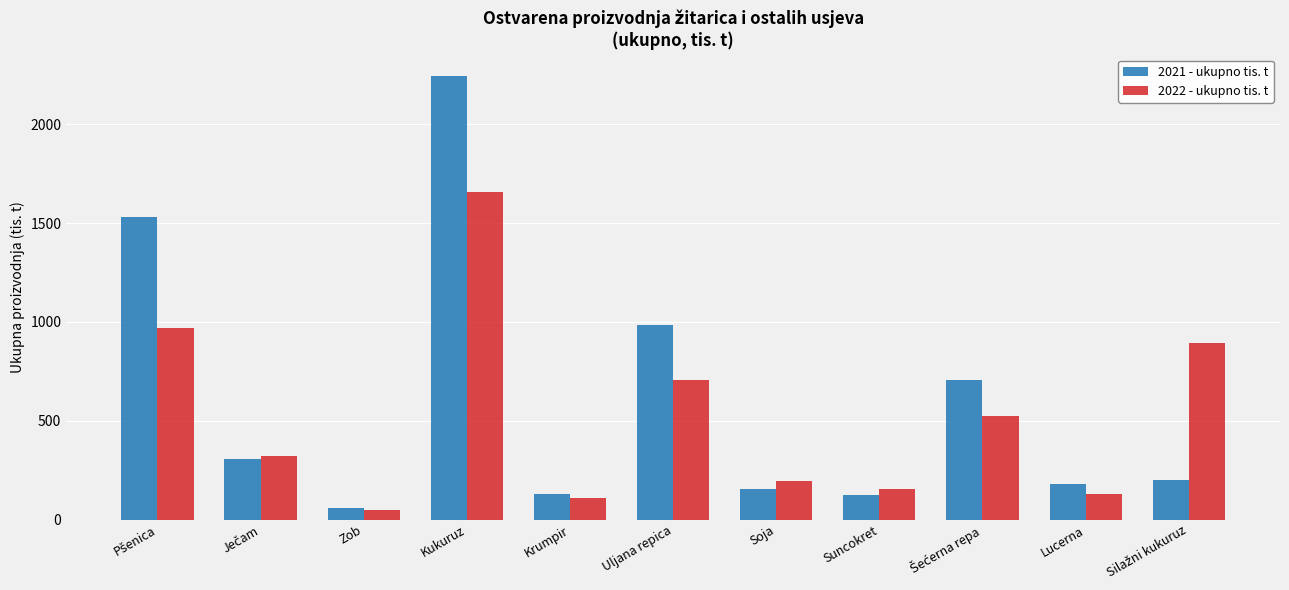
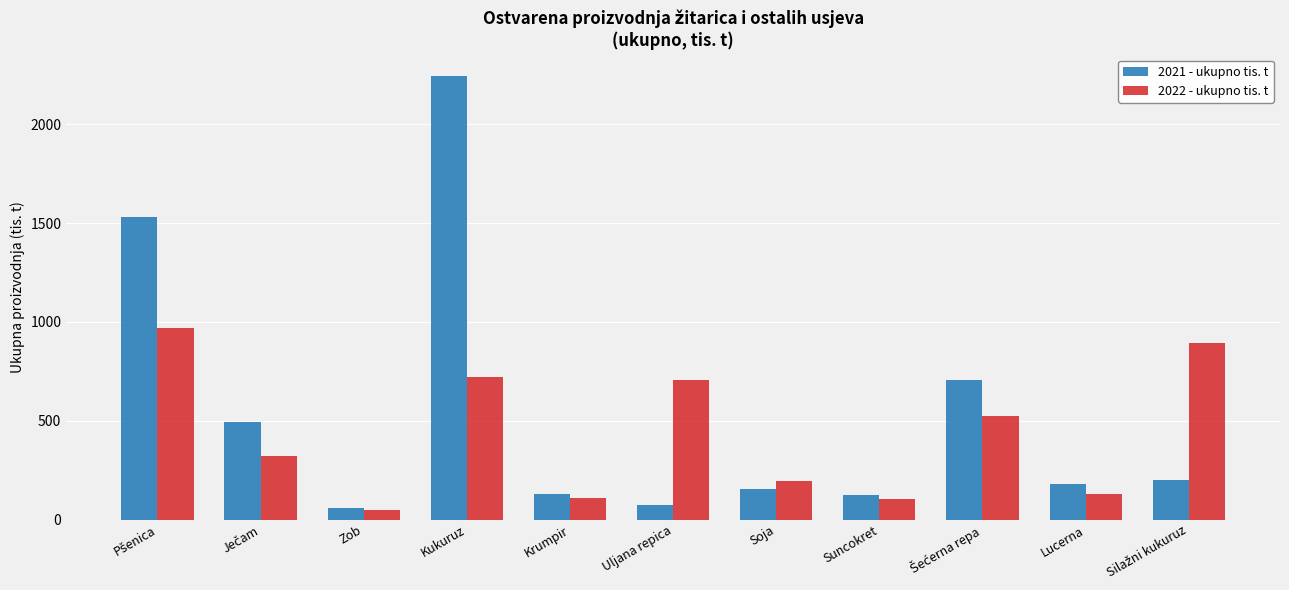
  {
    "2021 - ukupno tis. t": {
      "Pšenica": 1530,
-     "Ječam": 310,
+     "Ječam": 490,
      "Zob": 60,
      "Kukuruz": 2240,
      "Krumpir": 130,
-     "Uljana repica": 980,
+     "Uljana repica": 70,
      "Soja": 160,
      "Suncokret": 120,
      "Šećerna repa": 710,
      "Lucerna": 180,
      "Silažni kukuruz": 200
    },
    "2022 - ukupno tis. t": {
      "Pšenica": 970,
      "Ječam": 320,
      "Zob": 50,
-     "Kukuruz": 1660,
+     "Kukuruz": 720,
      "Krumpir": 110,
      "Uljana repica": 710,
      "Soja": 200,
-     "Suncokret": 150,
+     "Suncokret": 100,
      "Šećerna repa": 520,
      "Lucerna": 130,
      "Silažni kukuruz": 890
    }
  }
